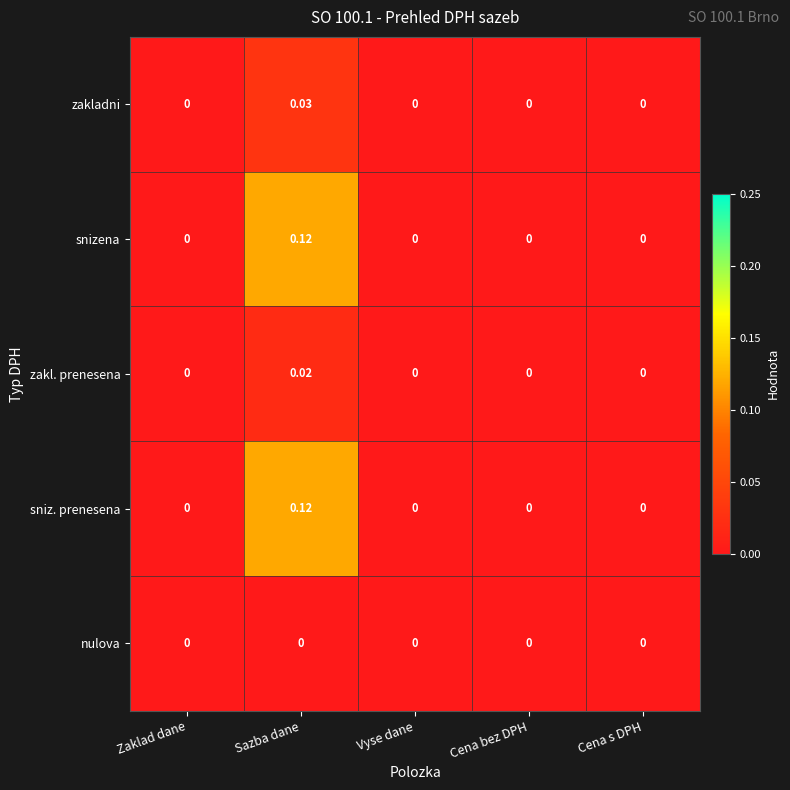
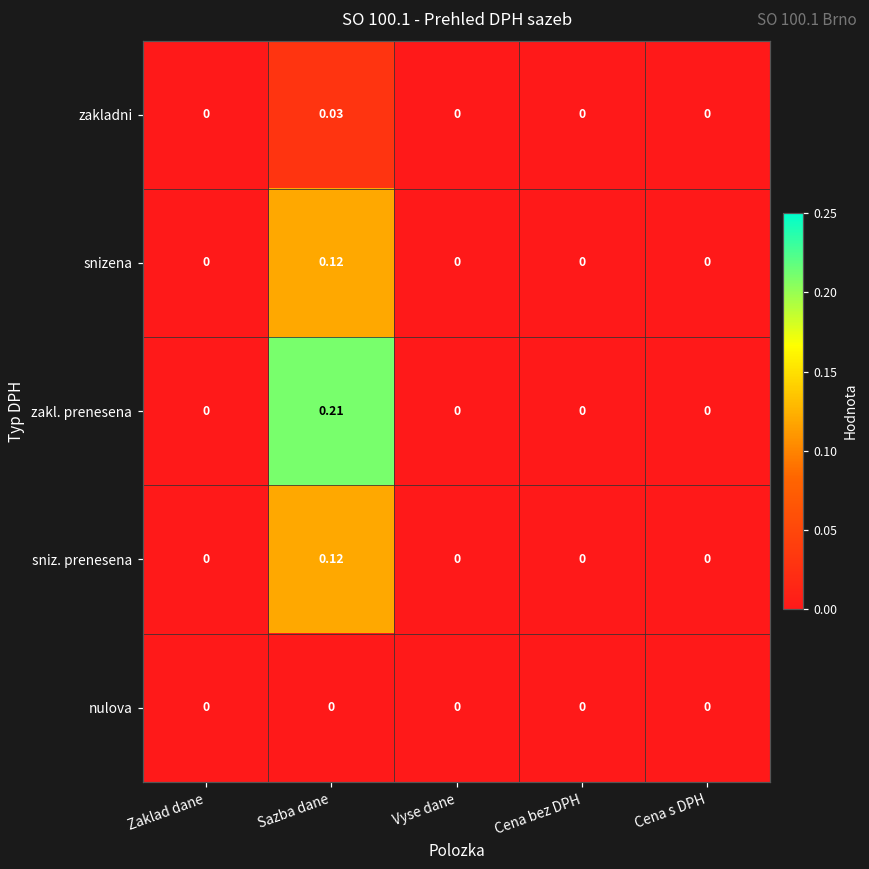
  {
    "zakladni": {
      "Zaklad dane": 0,
      "Sazba dane": 0.03,
      "Vyse dane": 0,
      "Cena bez DPH": 0,
      "Cena s DPH": 0
    },
    "snizena": {
      "Zaklad dane": 0,
      "Sazba dane": 0.12,
      "Vyse dane": 0,
      "Cena bez DPH": 0,
      "Cena s DPH": 0
    },
    "zakl. prenesena": {
      "Zaklad dane": 0,
-     "Sazba dane": 0.02,
+     "Sazba dane": 0.21,
      "Vyse dane": 0,
      "Cena bez DPH": 0,
      "Cena s DPH": 0
    },
    "sniz. prenesena": {
      "Zaklad dane": 0,
      "Sazba dane": 0.12,
      "Vyse dane": 0,
      "Cena bez DPH": 0,
      "Cena s DPH": 0
    },
    "nulova": {
      "Zaklad dane": 0,
      "Sazba dane": 0,
      "Vyse dane": 0,
      "Cena bez DPH": 0,
      "Cena s DPH": 0
    }
  }
